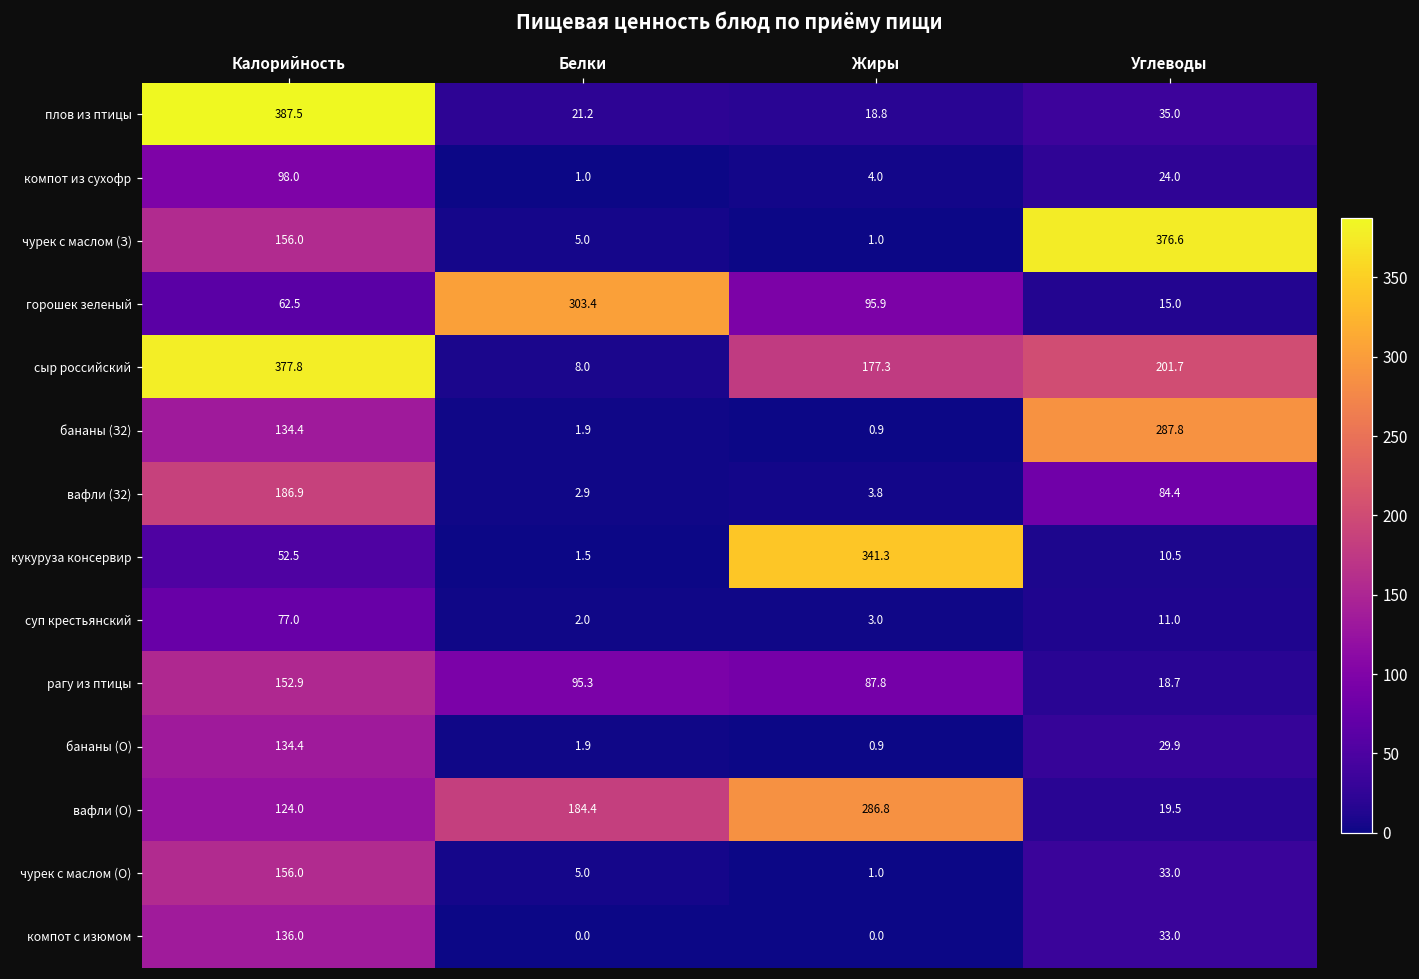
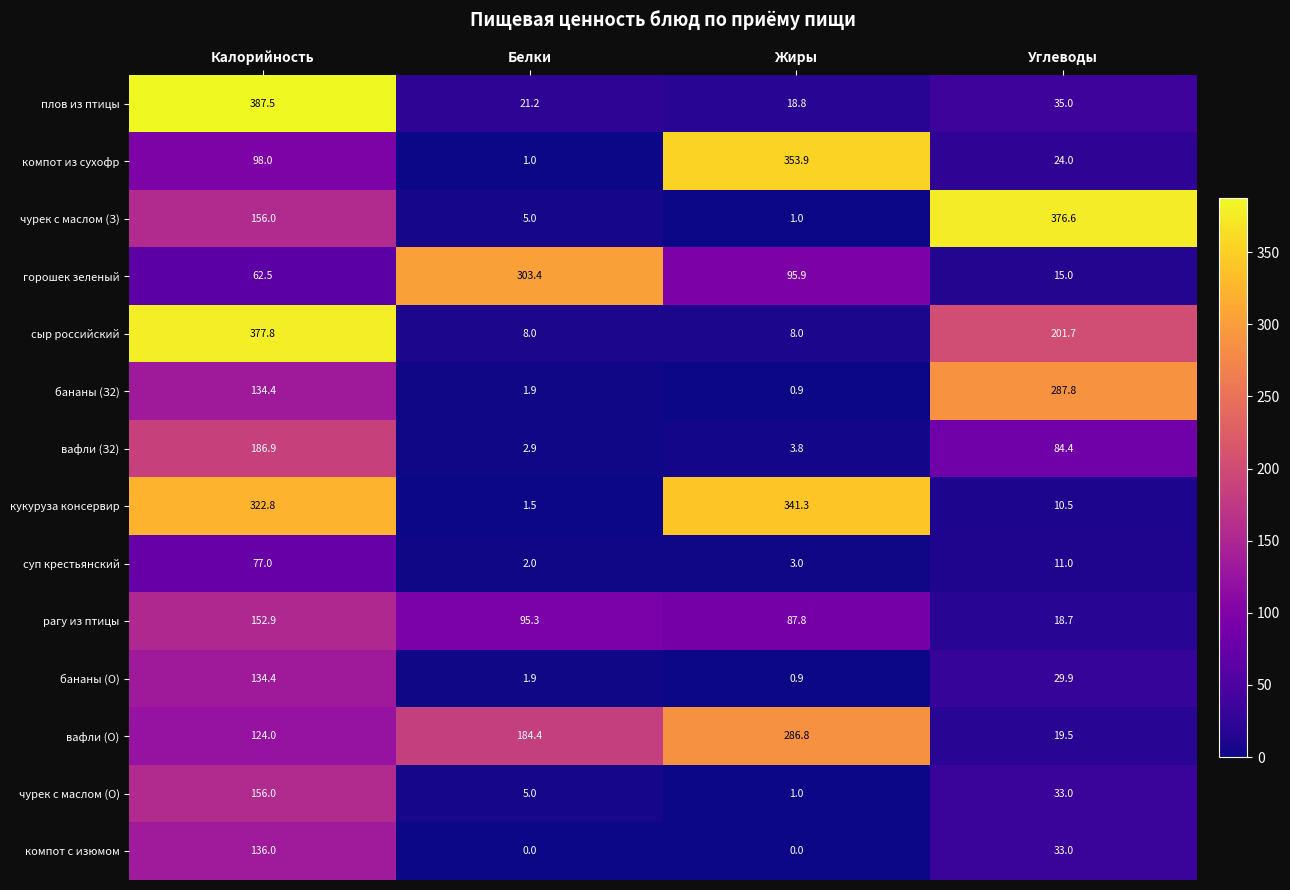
  {
    "плов из птицы": {
      "Калорийность": 387.5,
      "Белки": 21.2,
      "Жиры": 18.8,
      "Углеводы": 35.0
    },
    "компот из сухофр": {
      "Калорийность": 98.0,
      "Белки": 1.0,
-     "Жиры": 4.0,
+     "Жиры": 353.9,
      "Углеводы": 24.0
    },
    "чурек с маслом (З)": {
      "Калорийность": 156.0,
      "Белки": 5.0,
      "Жиры": 1.0,
      "Углеводы": 376.6
    },
    "горошек зеленый": {
      "Калорийность": 62.5,
      "Белки": 303.4,
      "Жиры": 95.9,
      "Углеводы": 15.0
    },
    "сыр российский": {
      "Калорийность": 377.8,
      "Белки": 8.0,
-     "Жиры": 177.3,
+     "Жиры": 8.0,
      "Углеводы": 201.7
    },
    "бананы (З2)": {
      "Калорийность": 134.4,
      "Белки": 1.9,
      "Жиры": 0.9,
      "Углеводы": 287.8
    },
    "вафли (З2)": {
      "Калорийность": 186.9,
      "Белки": 2.9,
      "Жиры": 3.8,
      "Углеводы": 84.4
    },
    "кукуруза консервир": {
-     "Калорийность": 52.5,
+     "Калорийность": 322.8,
      "Белки": 1.5,
      "Жиры": 341.3,
      "Углеводы": 10.5
    },
    "суп крестьянский": {
      "Калорийность": 77.0,
      "Белки": 2.0,
      "Жиры": 3.0,
      "Углеводы": 11.0
    },
    "рагу из птицы": {
      "Калорийность": 152.9,
      "Белки": 95.3,
      "Жиры": 87.8,
      "Углеводы": 18.7
    },
    "бананы (О)": {
      "Калорийность": 134.4,
      "Белки": 1.9,
      "Жиры": 0.9,
      "Углеводы": 29.9
    },
    "вафли (О)": {
      "Калорийность": 124.0,
      "Белки": 184.4,
      "Жиры": 286.8,
      "Углеводы": 19.5
    },
    "чурек с маслом (О)": {
      "Калорийность": 156.0,
      "Белки": 5.0,
      "Жиры": 1.0,
      "Углеводы": 33.0
    },
    "компот с изюмом": {
      "Калорийность": 136.0,
      "Белки": 0.0,
      "Жиры": 0.0,
      "Углеводы": 33.0
    }
  }
